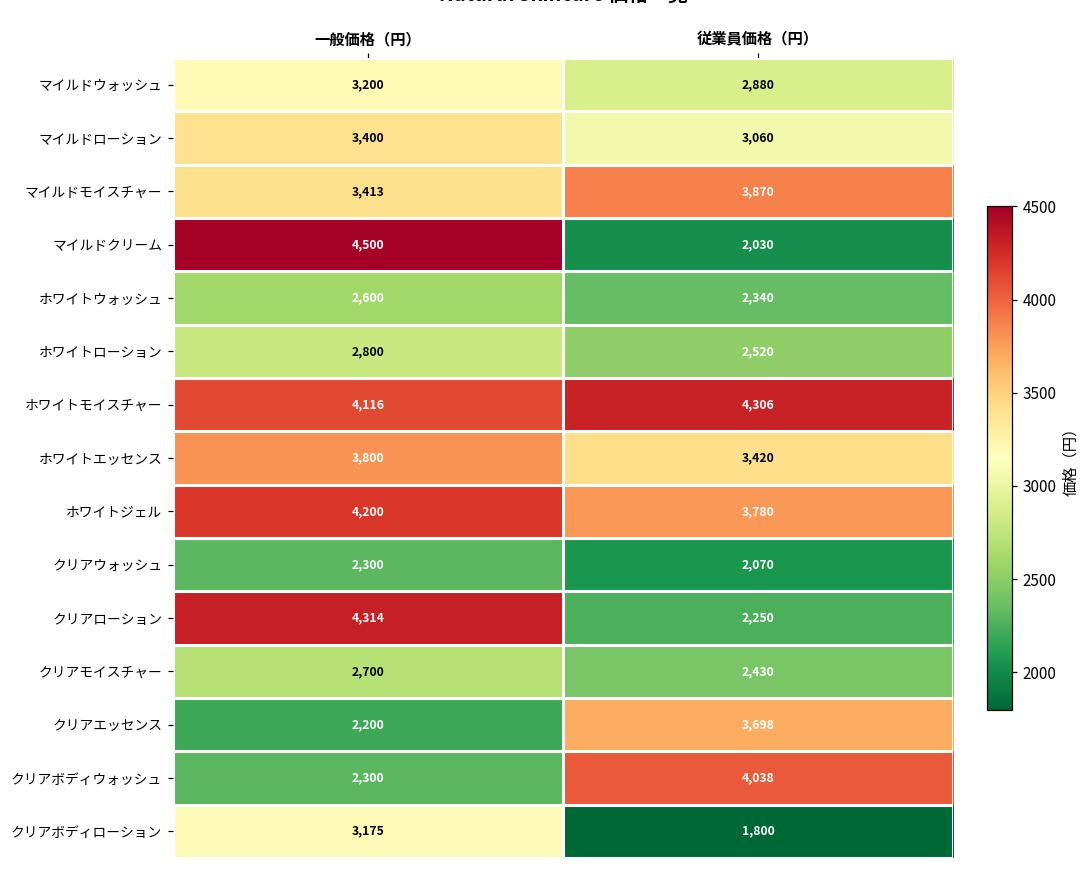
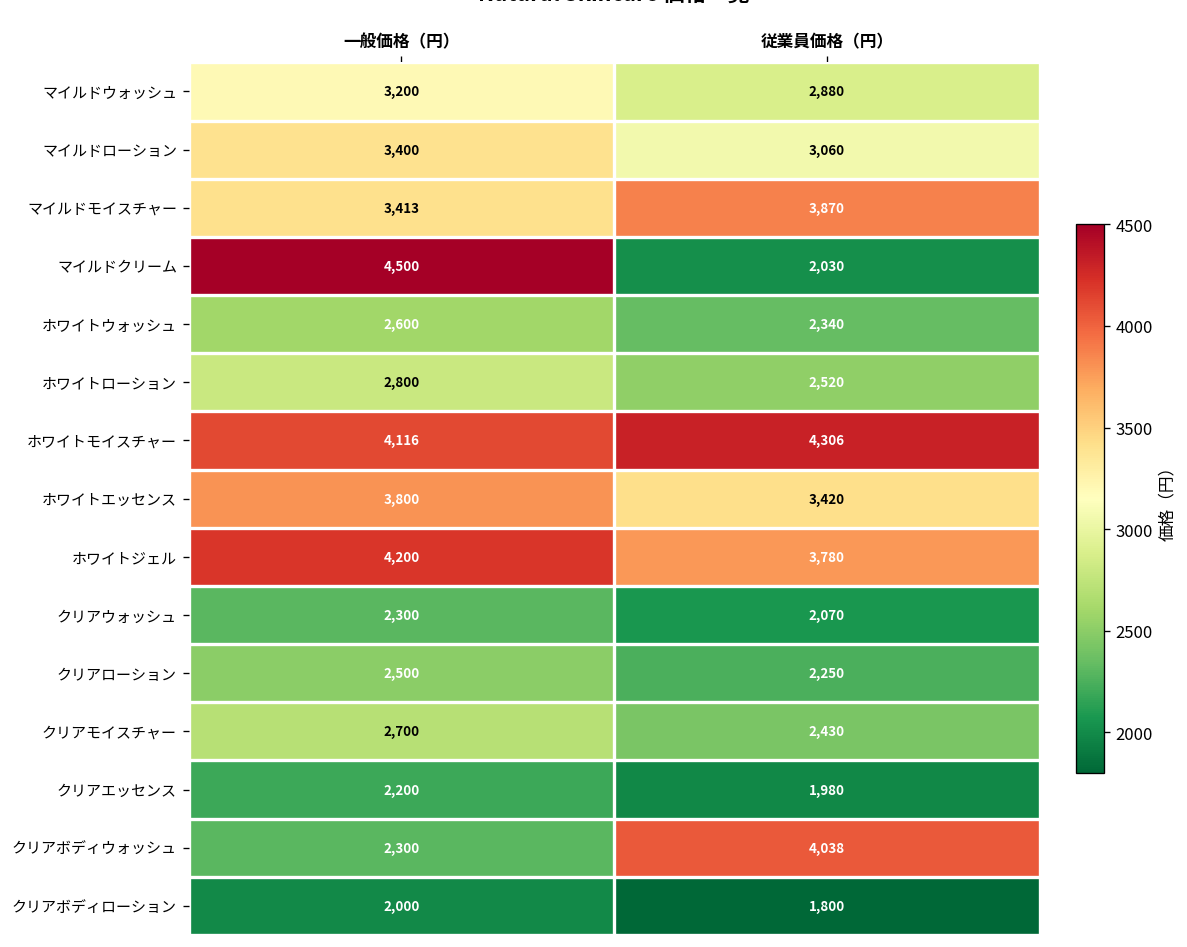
  {
    "マイルドウォッシュ": {
      "一般価格（円）": "3,200",
      "従業員価格（円）": "2,880"
    },
    "マイルドローション": {
      "一般価格（円）": "3,400",
      "従業員価格（円）": "3,060"
    },
    "マイルドモイスチャー": {
      "一般価格（円）": "3,413",
      "従業員価格（円）": "3,870"
    },
    "マイルドクリーム": {
      "一般価格（円）": "4,500",
      "従業員価格（円）": "2,030"
    },
    "ホワイトウォッシュ": {
      "一般価格（円）": "2,600",
      "従業員価格（円）": "2,340"
    },
    "ホワイトローション": {
      "一般価格（円）": "2,800",
      "従業員価格（円）": "2,520"
    },
    "ホワイトモイスチャー": {
      "一般価格（円）": "4,116",
      "従業員価格（円）": "4,306"
    },
    "ホワイトエッセンス": {
      "一般価格（円）": "3,800",
      "従業員価格（円）": "3,420"
    },
    "ホワイトジェル": {
      "一般価格（円）": "4,200",
      "従業員価格（円）": "3,780"
    },
    "クリアウォッシュ": {
      "一般価格（円）": "2,300",
      "従業員価格（円）": "2,070"
    },
    "クリアローション": {
-     "一般価格（円）": "4,314",
+     "一般価格（円）": "2,500",
      "従業員価格（円）": "2,250"
    },
    "クリアモイスチャー": {
      "一般価格（円）": "2,700",
      "従業員価格（円）": "2,430"
    },
    "クリアエッセンス": {
      "一般価格（円）": "2,200",
-     "従業員価格（円）": "3,698"
+     "従業員価格（円）": "1,980"
    },
    "クリアボディウォッシュ": {
      "一般価格（円）": "2,300",
      "従業員価格（円）": "4,038"
    },
    "クリアボディローション": {
-     "一般価格（円）": "3,175",
+     "一般価格（円）": "2,000",
      "従業員価格（円）": "1,800"
    }
  }
